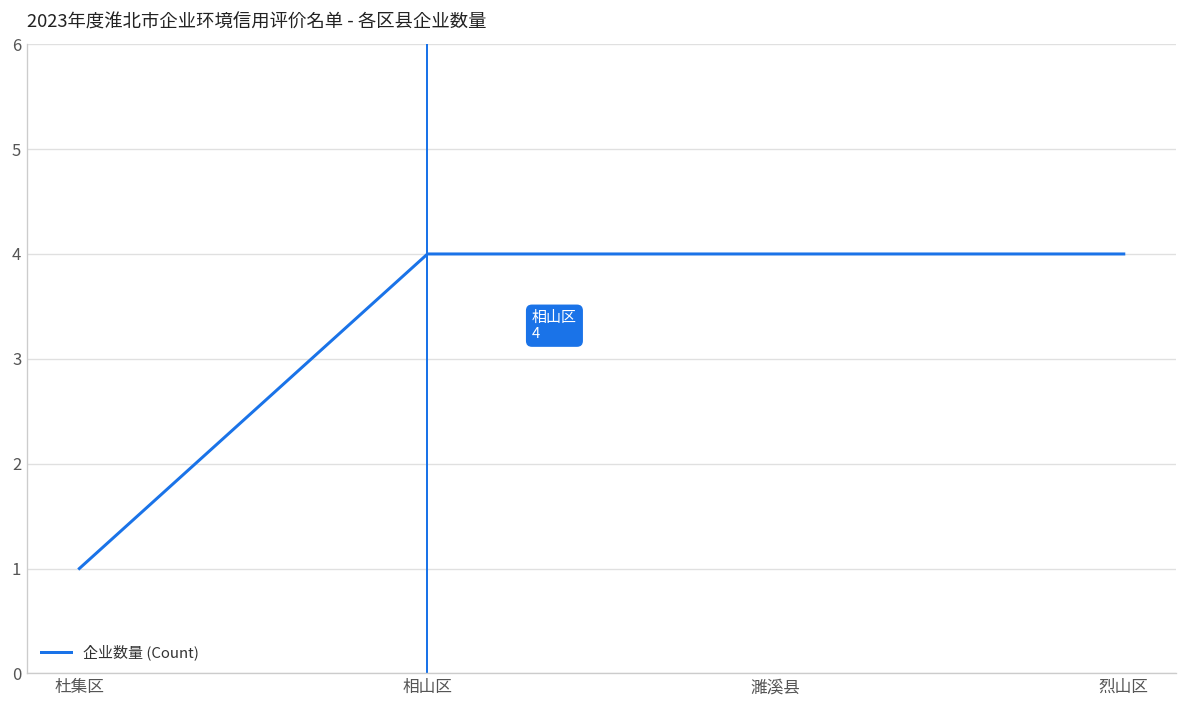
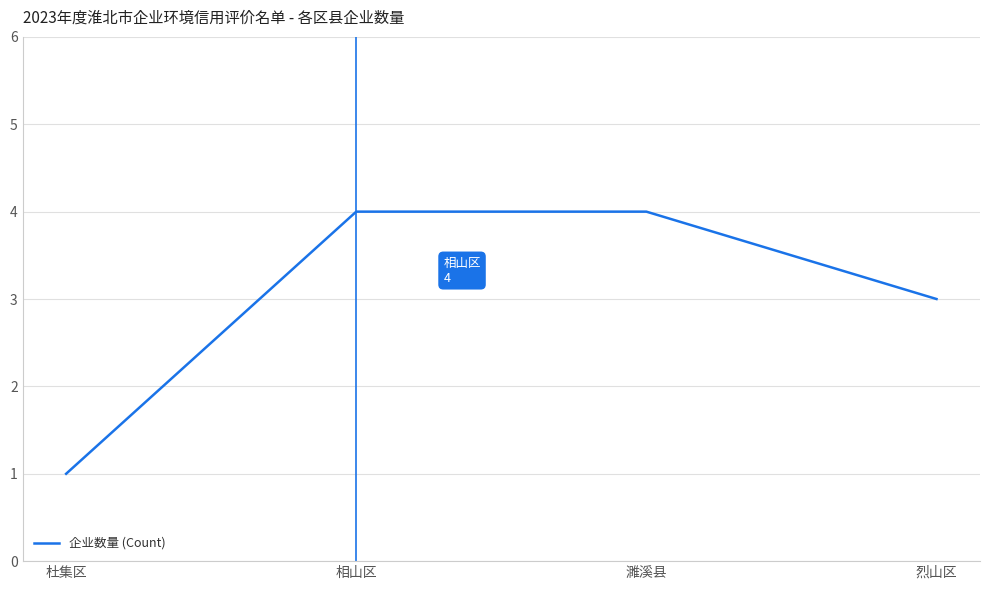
  {
    "杜集区": 1,
    "相山区": 4,
    "濉溪县": 4,
-   "烈山区": 4
+   "烈山区": 3
  }
